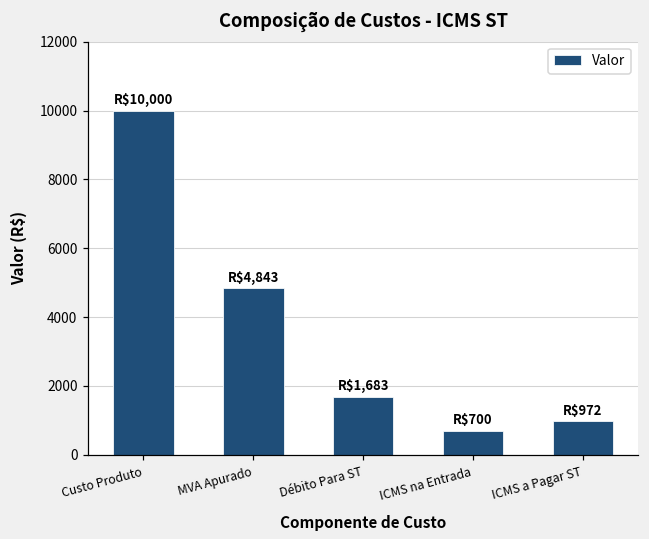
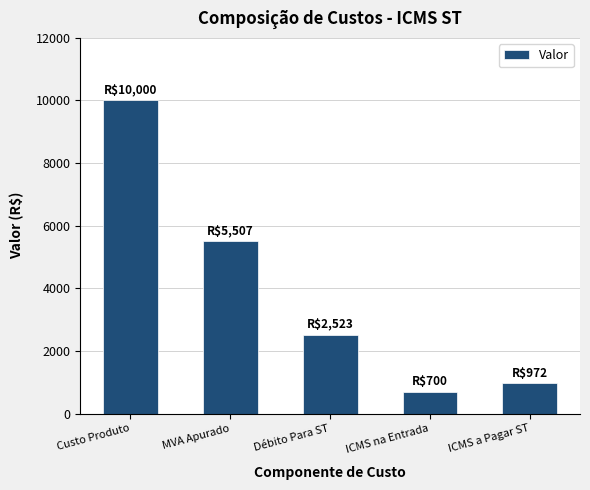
  {
    "Custo Produto": "$10,000",
-   "MVA Apurado": "$4,843",
-   "Débito Para ST": "$1,683",
+   "MVA Apurado": "$5,507",
+   "Débito Para ST": "$2,523",
    "ICMS na Entrada": "$700",
    "ICMS a Pagar ST": "$972"
  }
